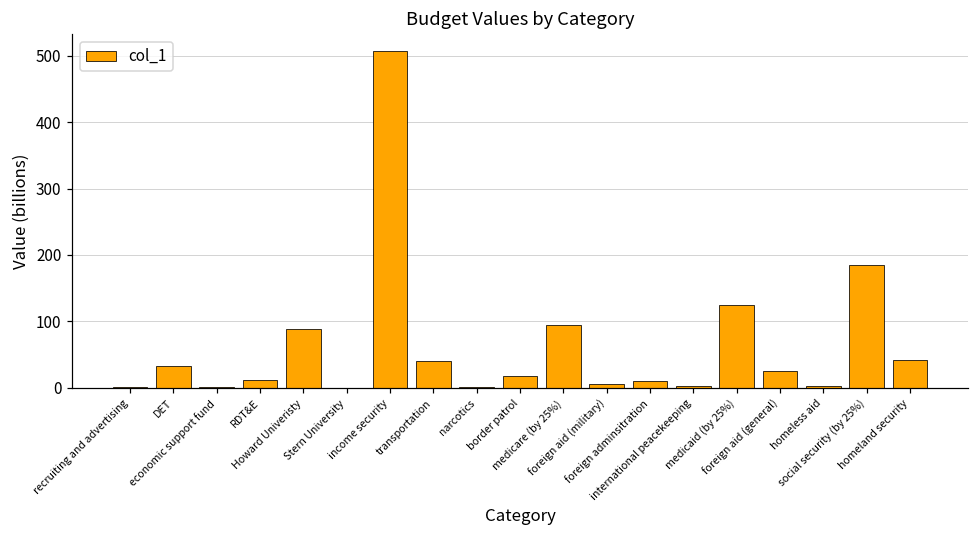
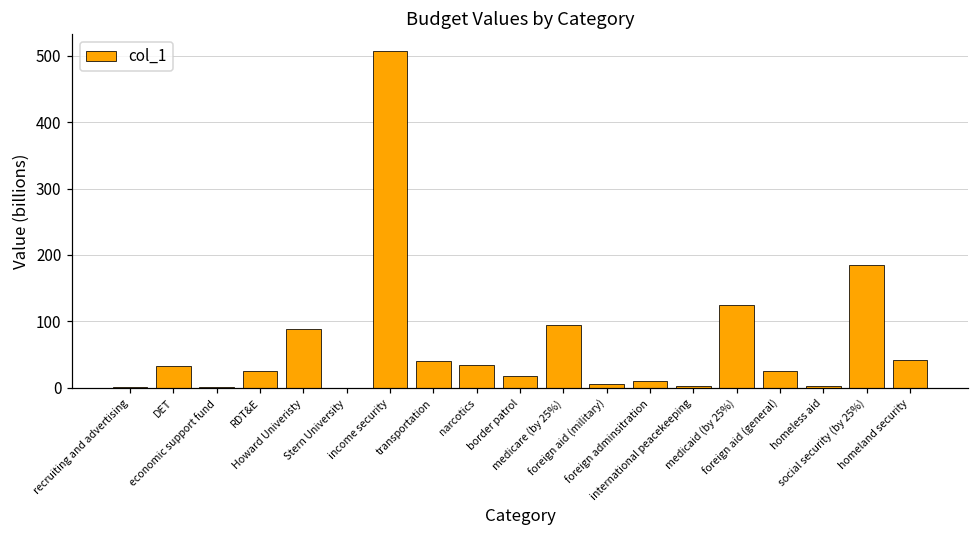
  {
    "DET": 30,
-   "RDT&E": 10,
+   "RDT&E": 30,
    "Howard Univeristy": 90,
    "income security": 510,
    "transportation": 40,
-   "narcotics": 0,
+   "narcotics": 30,
    "border patrol": 20,
    "medicare (by 25%)": 100,
    "foreign aid (military)": 10,
    "foreign adminsitration": 10,
    "medicaid (by 25%)": 120,
    "foreign aid (general)": 30,
    "social security (by 25%)": 180,
    "homeland security": 40
  }
